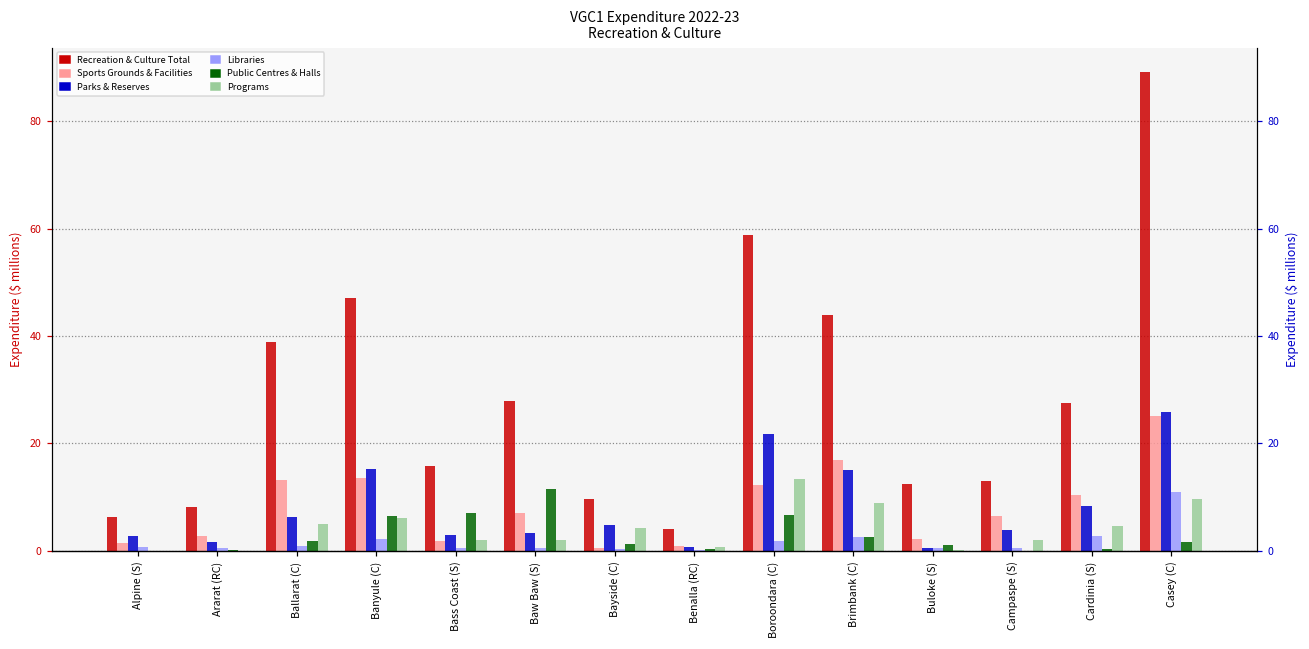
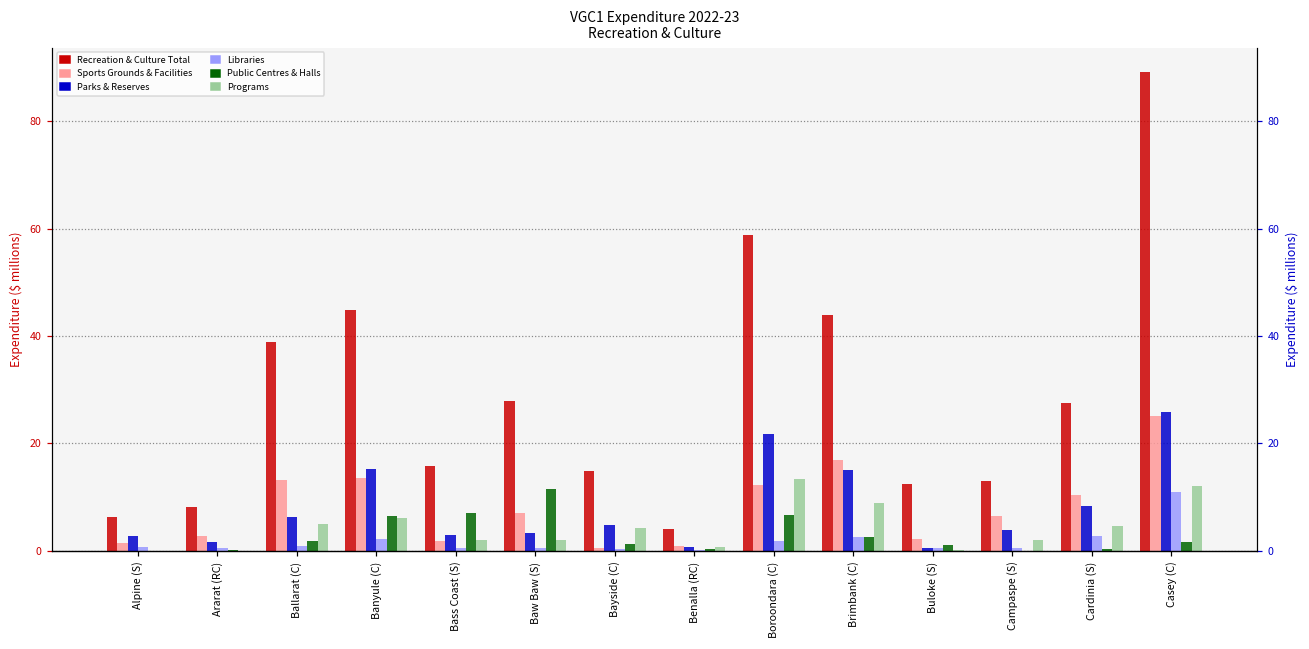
  {
    "Recreation & Culture Total": {
      "Alpine (S)": 6,
      "Ararat (RC)": 8,
      "Ballarat (C)": 39,
-     "Banyule (C)": 47,
+     "Banyule (C)": 45,
      "Bass Coast (S)": 16,
      "Baw Baw (S)": 28,
-     "Bayside (C)": 10,
+     "Bayside (C)": 15,
      "Benalla (RC)": 4,
      "Boroondara (C)": 59,
      "Brimbank (C)": 44,
      "Buloke (S)": 12,
      "Campaspe (S)": 13,
      "Cardinia (S)": 27,
      "Casey (C)": 89
    },
    "Sports Grounds & Facilities": {
      "Alpine (S)": 1,
      "Ararat (RC)": 3,
      "Ballarat (C)": 13,
      "Banyule (C)": 14,
      "Bass Coast (S)": 2,
      "Baw Baw (S)": 7,
      "Bayside (C)": 1,
      "Benalla (RC)": 1,
      "Boroondara (C)": 12,
      "Brimbank (C)": 17,
      "Buloke (S)": 2,
      "Campaspe (S)": 6,
      "Cardinia (S)": 10,
      "Casey (C)": 25
    },
    "Parks & Reserves": {
      "Alpine (S)": 3,
      "Ararat (RC)": 2,
      "Ballarat (C)": 6,
      "Banyule (C)": 15,
      "Bass Coast (S)": 3,
      "Baw Baw (S)": 3,
      "Bayside (C)": 5,
      "Benalla (RC)": 1,
      "Boroondara (C)": 22,
      "Brimbank (C)": 15,
      "Buloke (S)": 1,
      "Campaspe (S)": 4,
      "Cardinia (S)": 8,
      "Casey (C)": 26
    },
    "Libraries": {
      "Alpine (S)": 1,
      "Ararat (RC)": 1,
      "Ballarat (C)": 1,
      "Banyule (C)": 2,
      "Baw Baw (S)": 1,
      "Boroondara (C)": 2,
      "Brimbank (C)": 3,
      "Buloke (S)": 1,
      "Campaspe (S)": 1,
      "Cardinia (S)": 3,
      "Casey (C)": 11
    },
    "Public Centres & Halls": {
      "Ballarat (C)": 2,
      "Banyule (C)": 6,
      "Bass Coast (S)": 7,
      "Baw Baw (S)": 12,
      "Bayside (C)": 1,
      "Boroondara (C)": 7,
      "Brimbank (C)": 2,
      "Buloke (S)": 1,
      "Campaspe (S)": 0,
      "Casey (C)": 2
    },
    "Programs": {
      "Alpine (S)": 0,
      "Ararat (RC)": 0,
      "Ballarat (C)": 5,
      "Banyule (C)": 6,
      "Bass Coast (S)": 2,
      "Baw Baw (S)": 2,
      "Bayside (C)": 4,
      "Benalla (RC)": 1,
      "Boroondara (C)": 13,
      "Brimbank (C)": 9,
      "Campaspe (S)": 2,
      "Cardinia (S)": 5,
-     "Casey (C)": 10
+     "Casey (C)": 12
    }
  }
